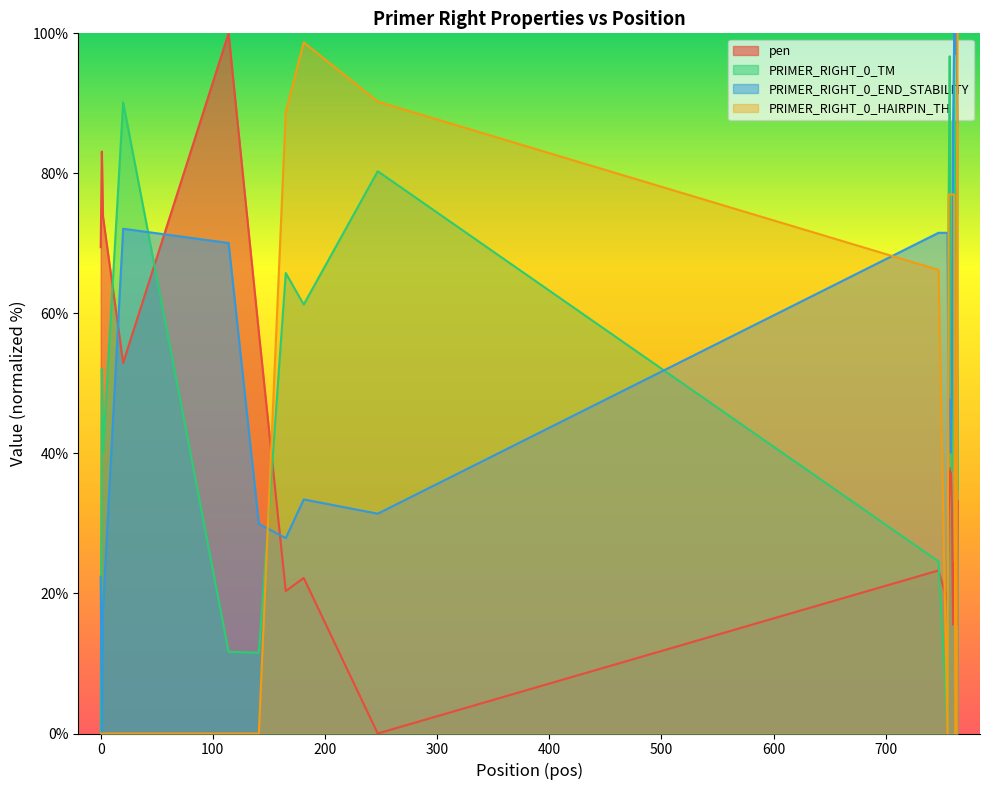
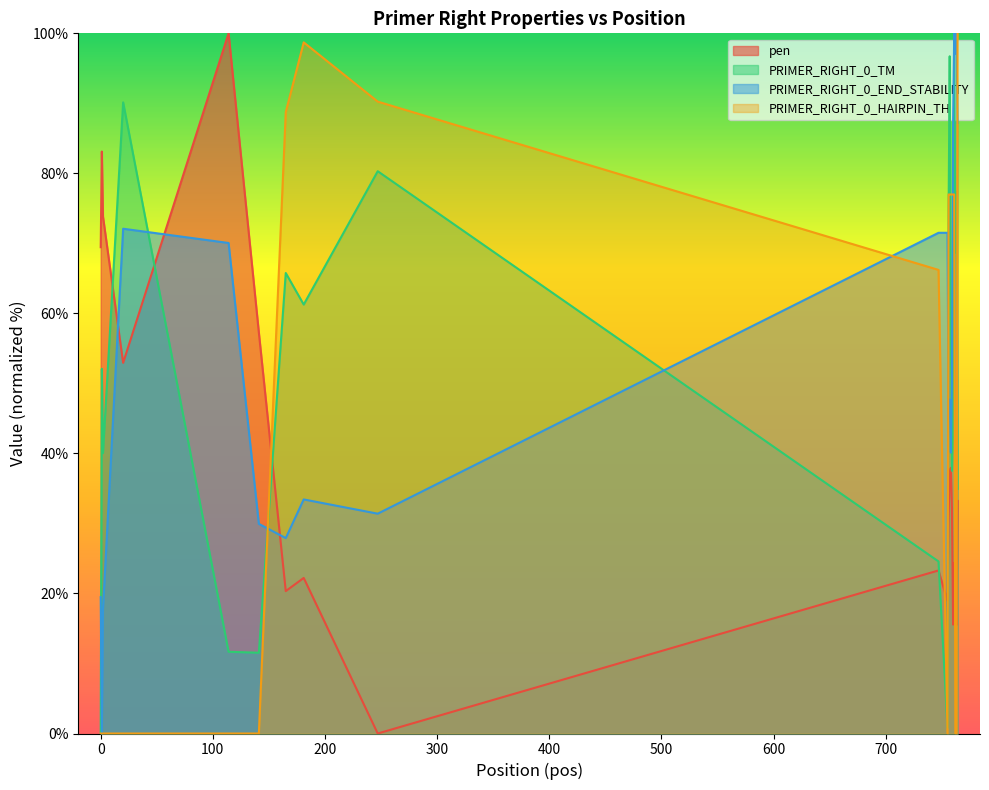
  {
    "pen": {
      "0": "69%"
    },
    "PRIMER_RIGHT_0_END_STABILITY": {
-     "0": "22%"
+     "0": "19%"
    }
  }
